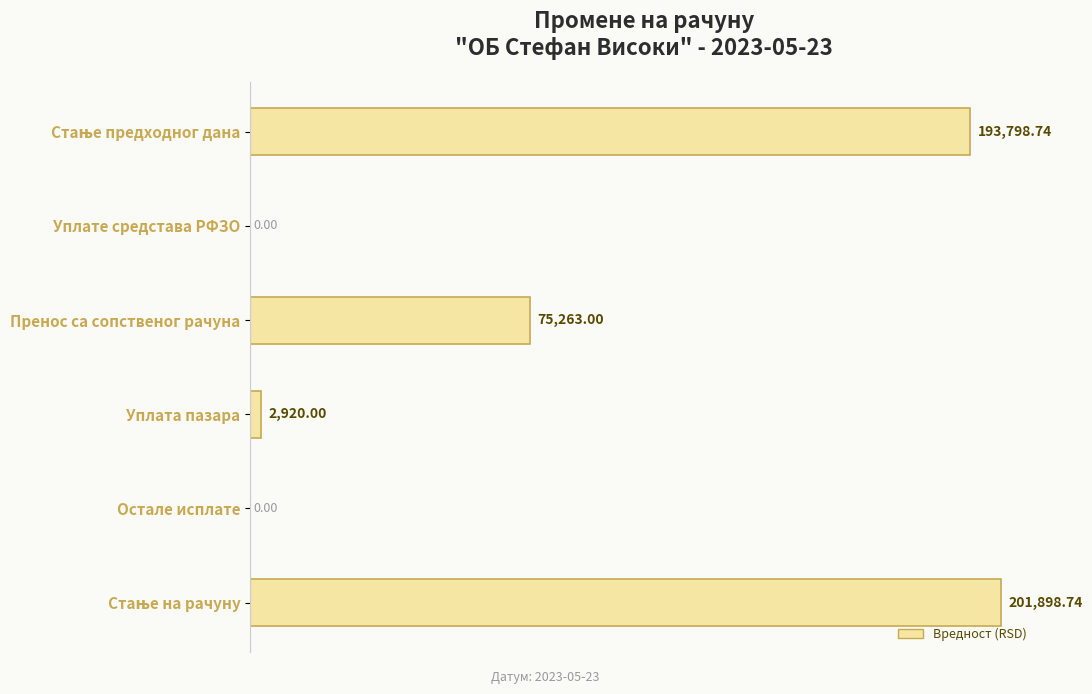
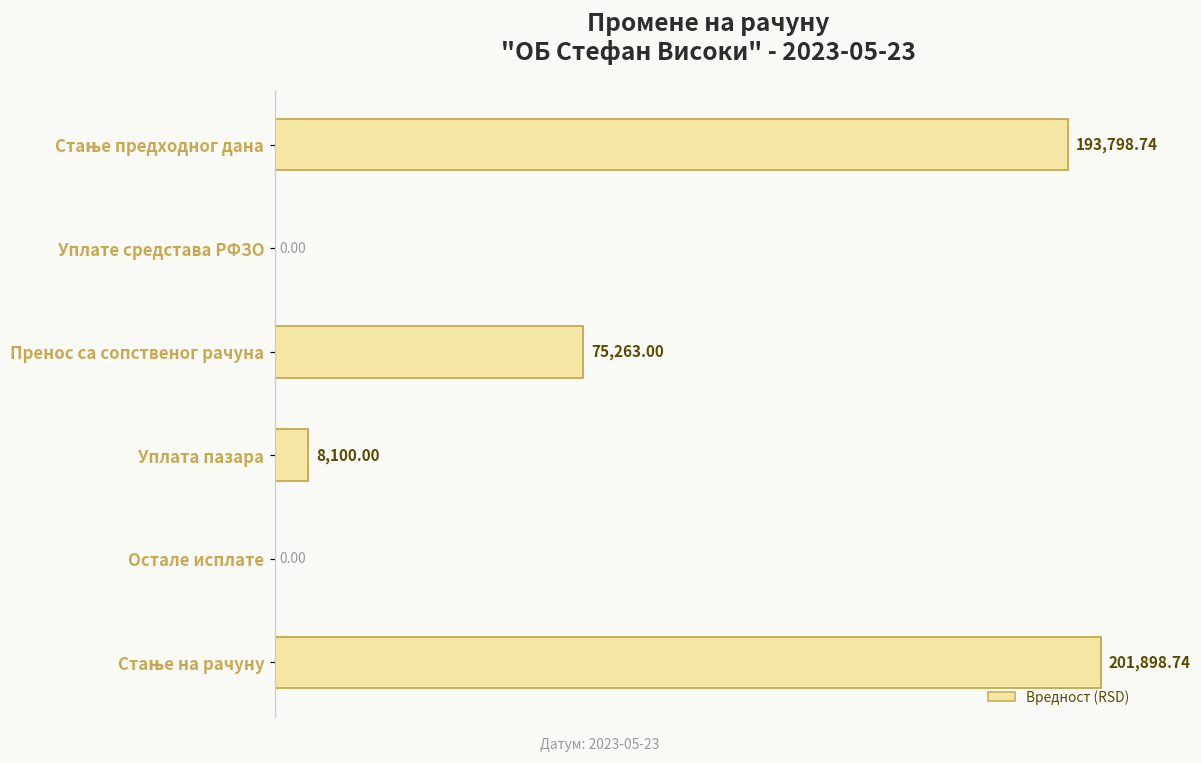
  {
    "Стање предходног дана": "193,798.74",
    "Уплате средстава РФЗО": "0.00",
    "Пренос са сопственог рачуна": "75,263.00",
-   "Уплата пазара": "2,920.00",
+   "Уплата пазара": "8,100.00",
    "Остале исплате": "0.00",
    "Стање на рачуну": "201,898.74"
  }
